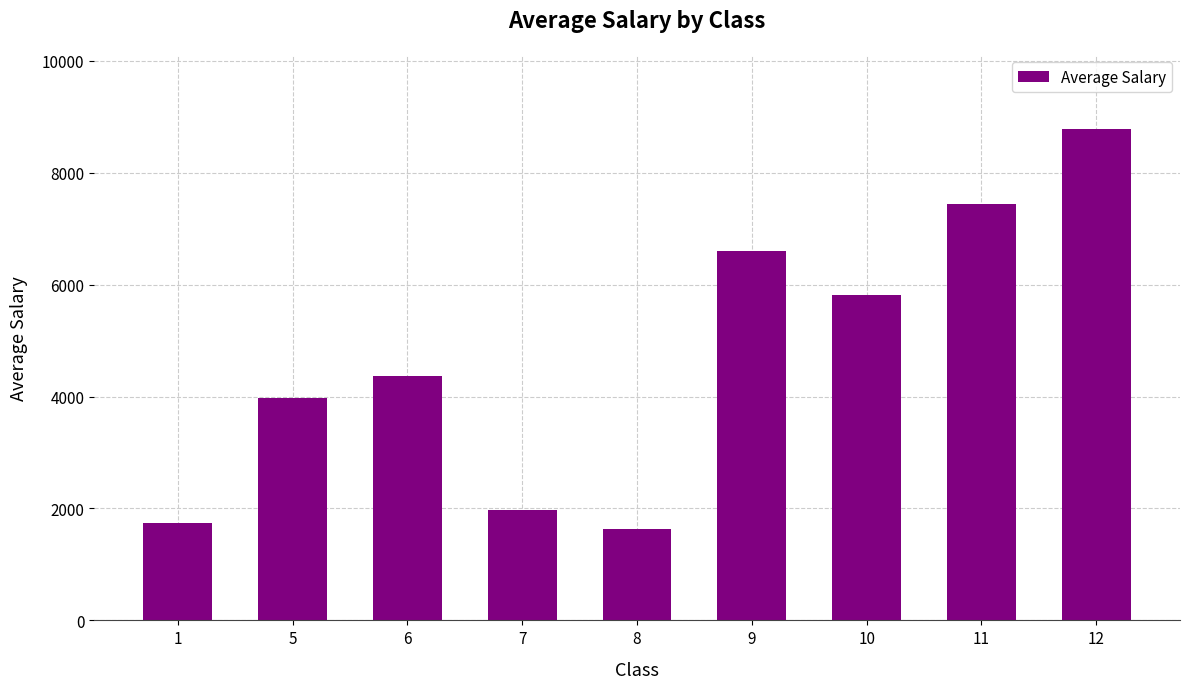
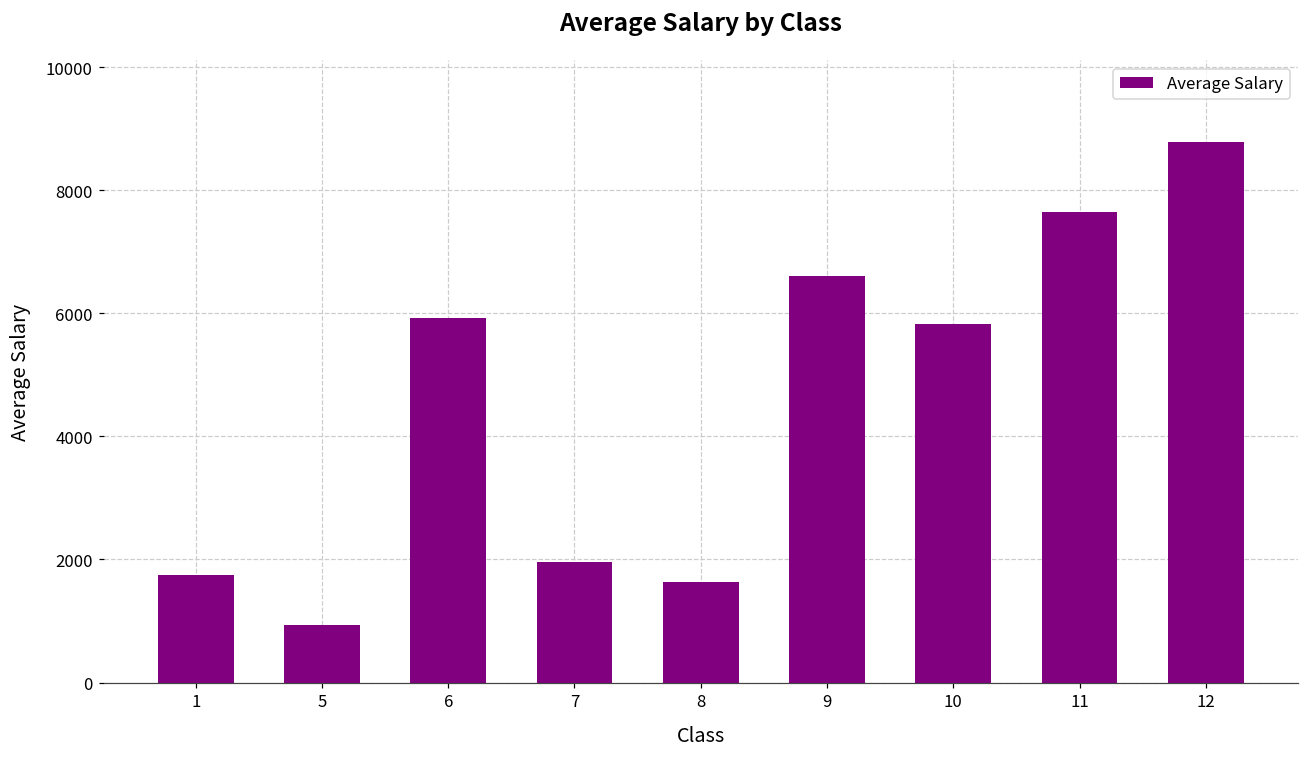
  {
    "1": 1700,
-   "5": 4000,
-   "6": 4400,
+   "5": 900,
+   "6": 5900,
    "7": 2000,
    "8": 1600,
    "9": 6600,
    "10": 5800,
-   "11": 7400,
+   "11": 7600,
    "12": 8800
  }
